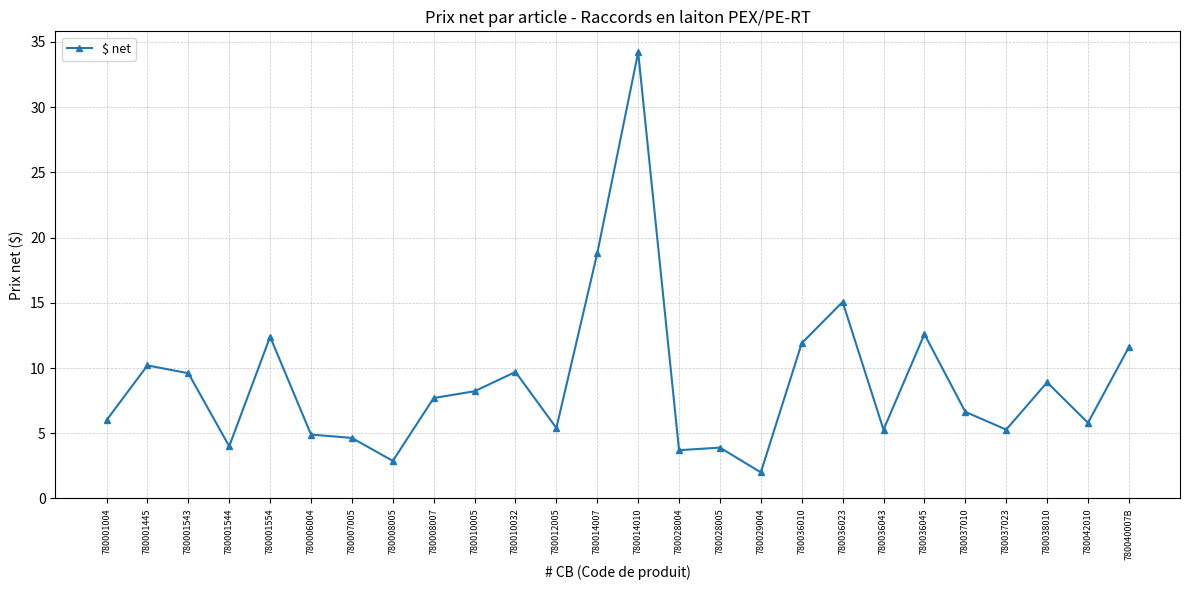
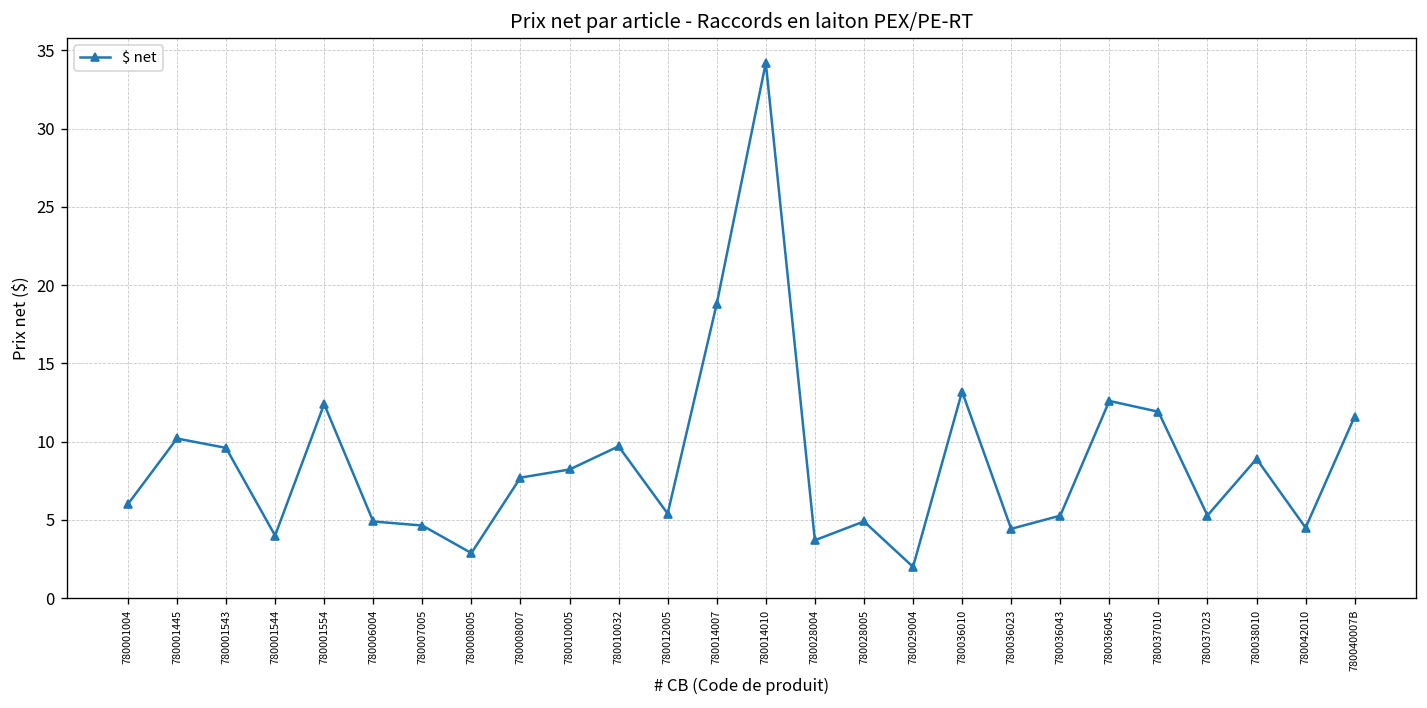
  {
    "780001004": 6.0,
    "780001445": 10.2,
    "780001543": 9.6,
    "780001544": 4.0,
    "780001554": 12.4,
    "780006004": 4.9,
    "780007005": 4.6,
    "780008005": 2.9,
    "780008007": 7.7,
    "780010005": 8.2,
    "780010032": 9.7,
    "780012005": 5.4,
    "780014007": 18.8,
    "780014010": 34.2,
    "780028004": 3.7,
-   "780028005": 3.9,
+   "780028005": 4.9,
    "780029004": 2.0,
-   "780036010": 11.9,
-   "780036023": 15.1,
+   "780036010": 13.2,
+   "780036023": 4.4,
    "780036043": 5.3,
    "780036045": 12.6,
-   "780037010": 6.6,
+   "780037010": 11.9,
    "780037023": 5.3,
    "780038010": 8.9,
-   "780042010": 5.8,
+   "780042010": 4.5,
    "780040007B": 11.6
  }
